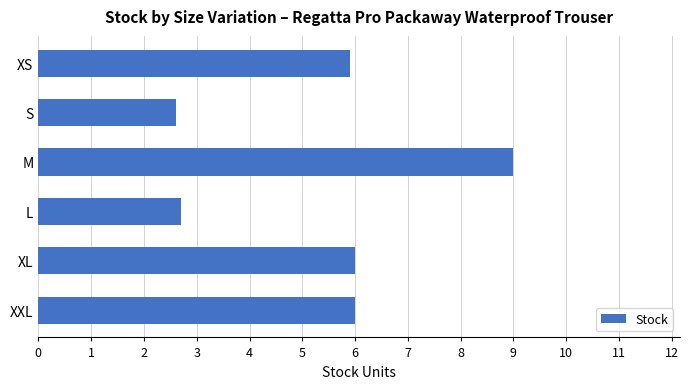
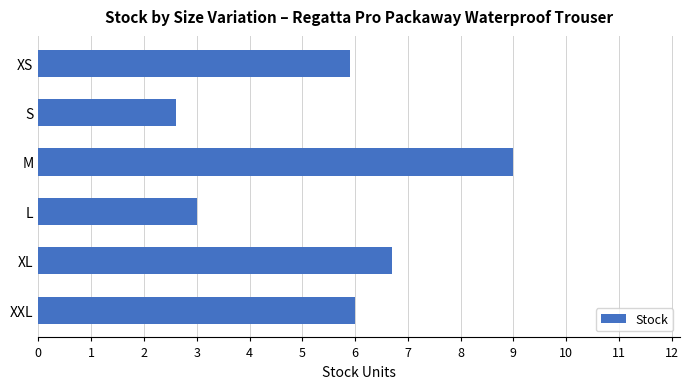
  {
    "XS": 5.9,
    "S": 2.6,
    "M": 9.0,
-   "L": 2.7,
-   "XL": 6.0,
+   "L": 3.0,
+   "XL": 6.7,
    "XXL": 6.0
  }
